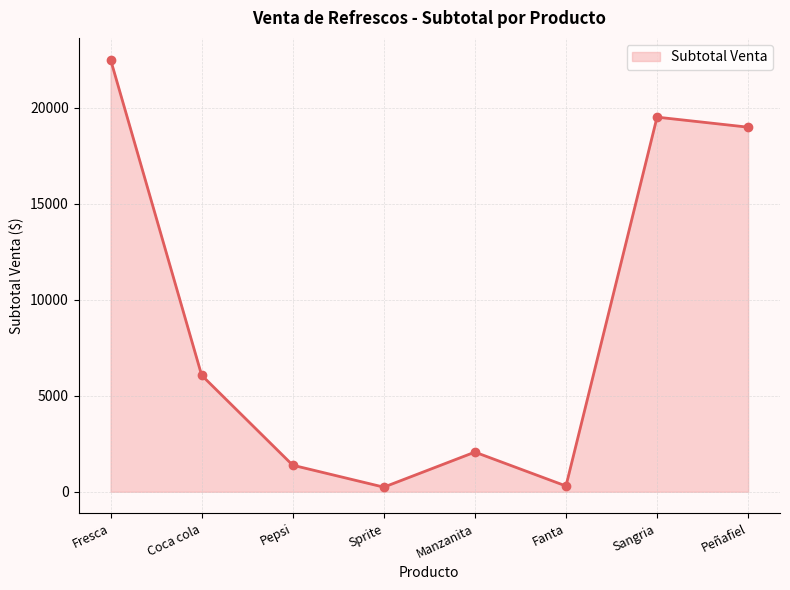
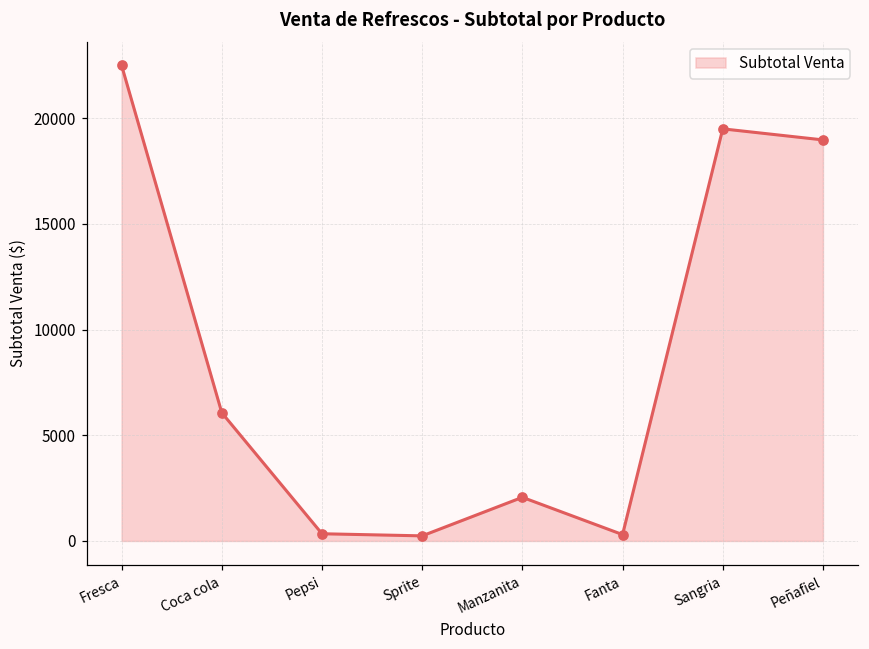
  {
    "Fresca": 22500,
    "Coca cola": 6100,
-   "Pepsi": 1400,
+   "Pepsi": 300,
    "Sprite": 200,
    "Manzanita": 2100,
    "Fanta": 300,
    "Sangria": 19500,
    "Peñafiel": 19000
  }
